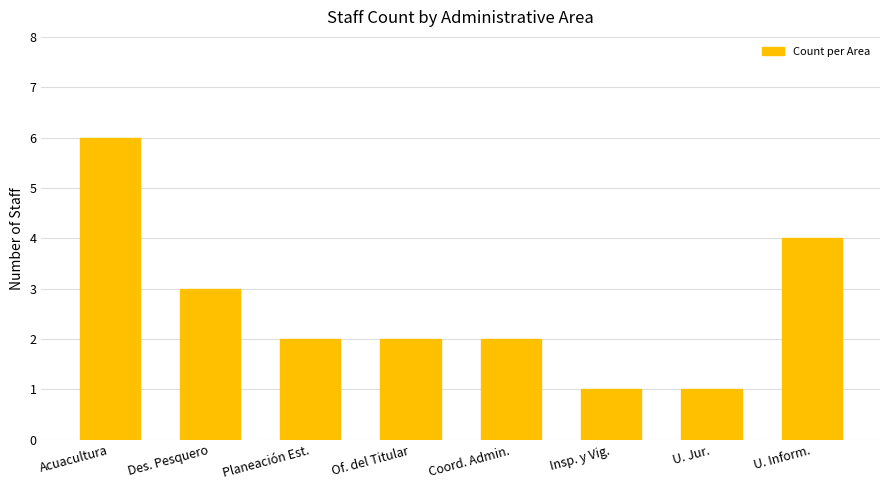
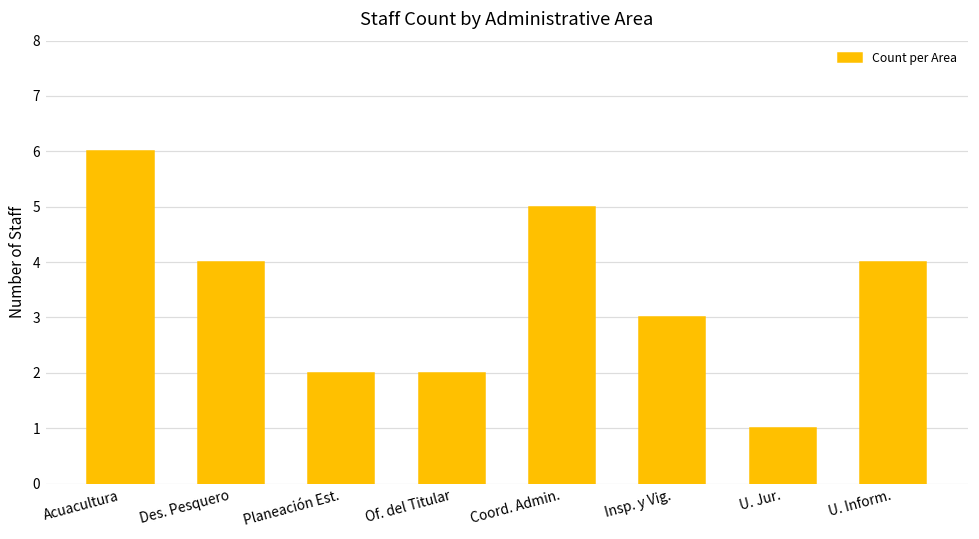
  {
    "Acuacultura": 6,
-   "Des. Pesquero": 3,
+   "Des. Pesquero": 4,
    "Planeación Est.": 2,
    "Of. del Titular": 2,
-   "Coord. Admin.": 2,
-   "Insp. y Vig.": 1,
+   "Coord. Admin.": 5,
+   "Insp. y Vig.": 3,
    "U. Jur.": 1,
    "U. Inform.": 4
  }
